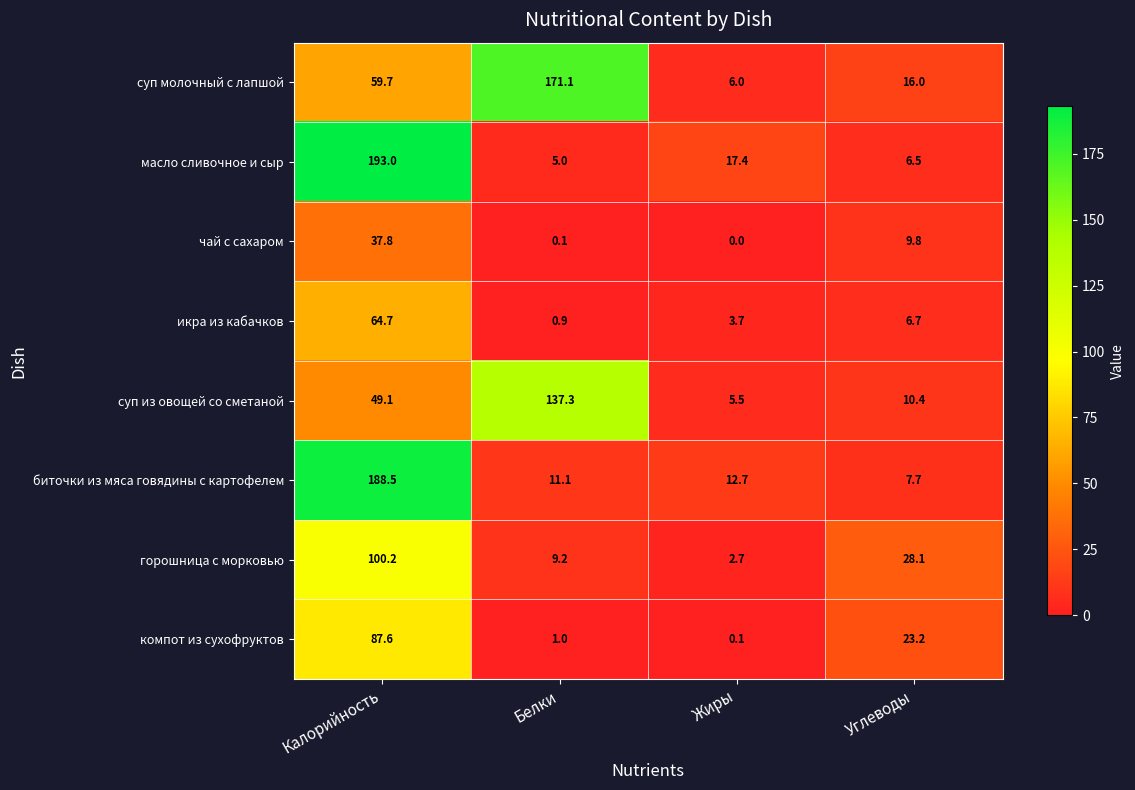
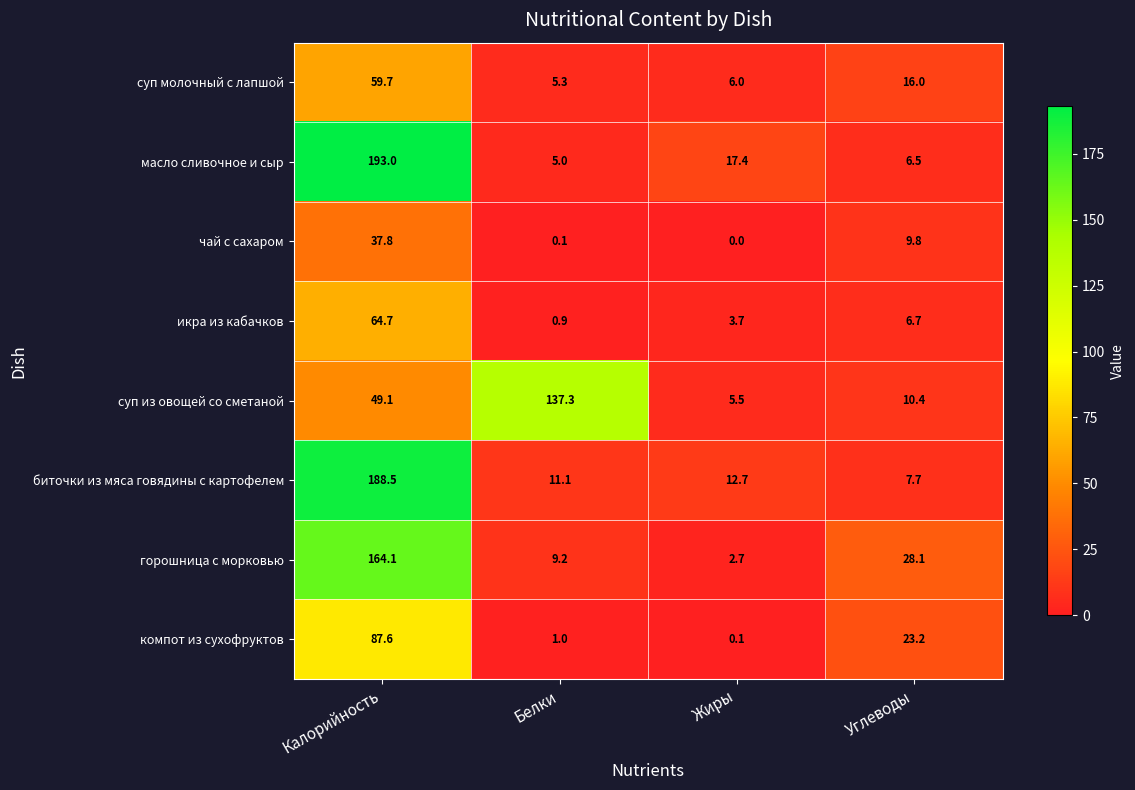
  {
    "суп молочный с лапшой": {
      "Калорийность": 59.7,
-     "Белки": 171.1,
+     "Белки": 5.3,
      "Жиры": 6.0,
      "Углеводы": 16.0
    },
    "масло сливочное и сыр": {
      "Калорийность": 193.0,
      "Белки": 5.0,
      "Жиры": 17.4,
      "Углеводы": 6.5
    },
    "чай с сахаром": {
      "Калорийность": 37.8,
      "Белки": 0.1,
      "Жиры": 0.0,
      "Углеводы": 9.8
    },
    "икра из кабачков": {
      "Калорийность": 64.7,
      "Белки": 0.9,
      "Жиры": 3.7,
      "Углеводы": 6.7
    },
    "суп из овощей со сметаной": {
      "Калорийность": 49.1,
      "Белки": 137.3,
      "Жиры": 5.5,
      "Углеводы": 10.4
    },
    "биточки из мяса говядины с картофелем": {
      "Калорийность": 188.5,
      "Белки": 11.1,
      "Жиры": 12.7,
      "Углеводы": 7.7
    },
    "горошница с морковью": {
-     "Калорийность": 100.2,
+     "Калорийность": 164.1,
      "Белки": 9.2,
      "Жиры": 2.7,
      "Углеводы": 28.1
    },
    "компот из сухофруктов": {
      "Калорийность": 87.6,
      "Белки": 1.0,
      "Жиры": 0.1,
      "Углеводы": 23.2
    }
  }
